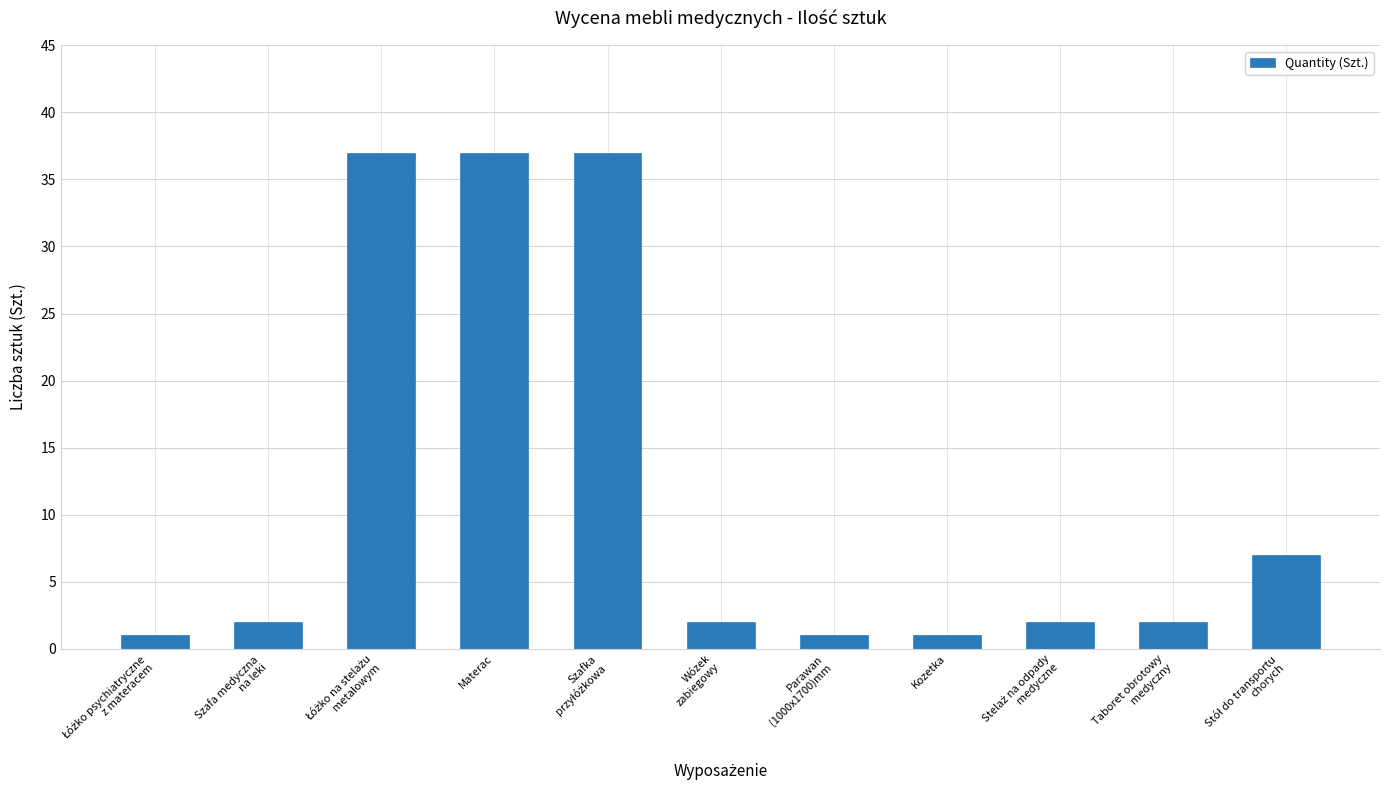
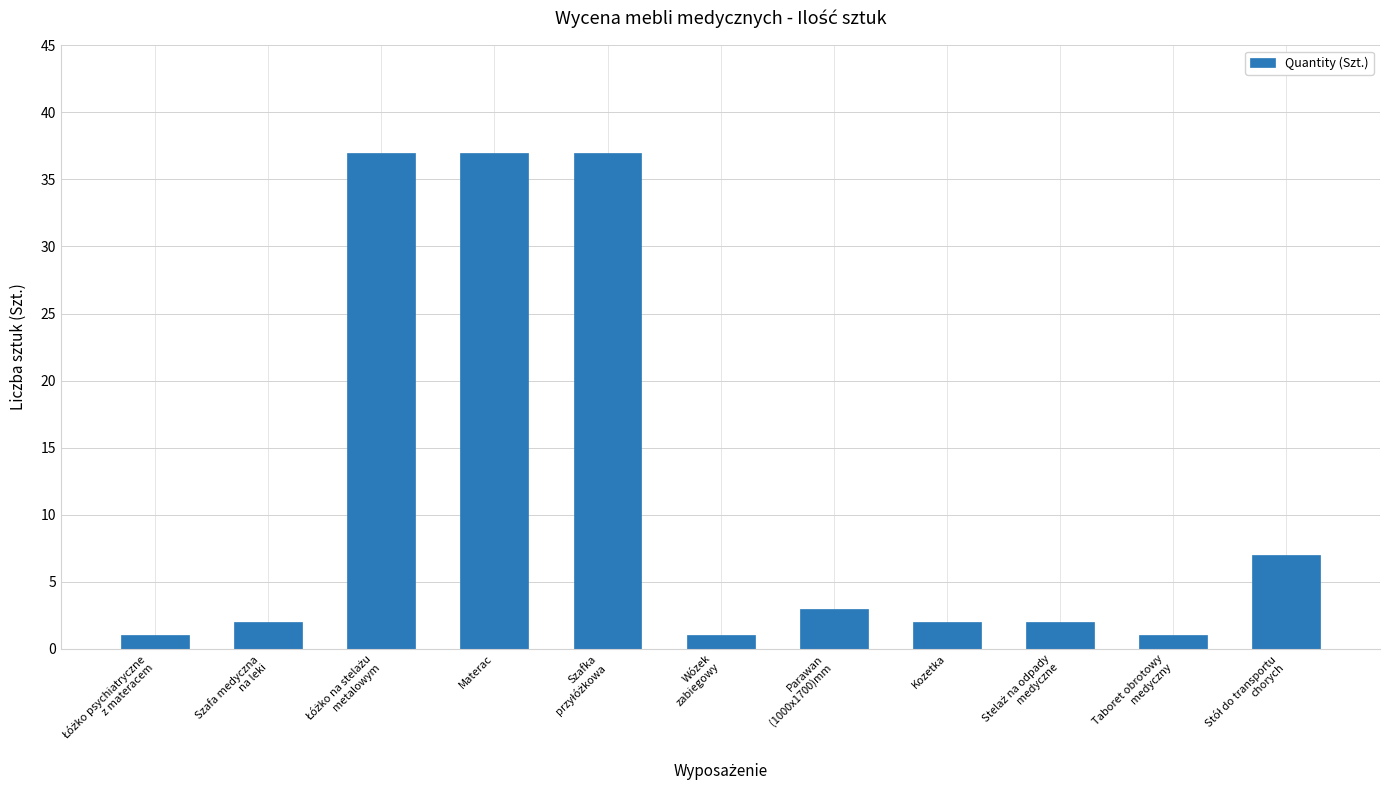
  {
    "Łóżko psychiatryczne z materacem": 1,
    "Szafa medyczna na leki": 2,
    "Łóżko na stelażu metalowym": 37,
    "Materac": 37,
    "Szafka przyłóżkowa": 37,
-   "Wózek zabiegowy": 2,
-   "Parawan (1000x1700)mm": 1,
-   "Kozetka": 1,
+   "Wózek zabiegowy": 1,
+   "Parawan (1000x1700)mm": 3,
+   "Kozetka": 2,
    "Stelaż na odpady medyczne": 2,
-   "Taboret obrotowy medyczny": 2,
+   "Taboret obrotowy medyczny": 1,
    "Stół do transportu chorych": 7
  }
